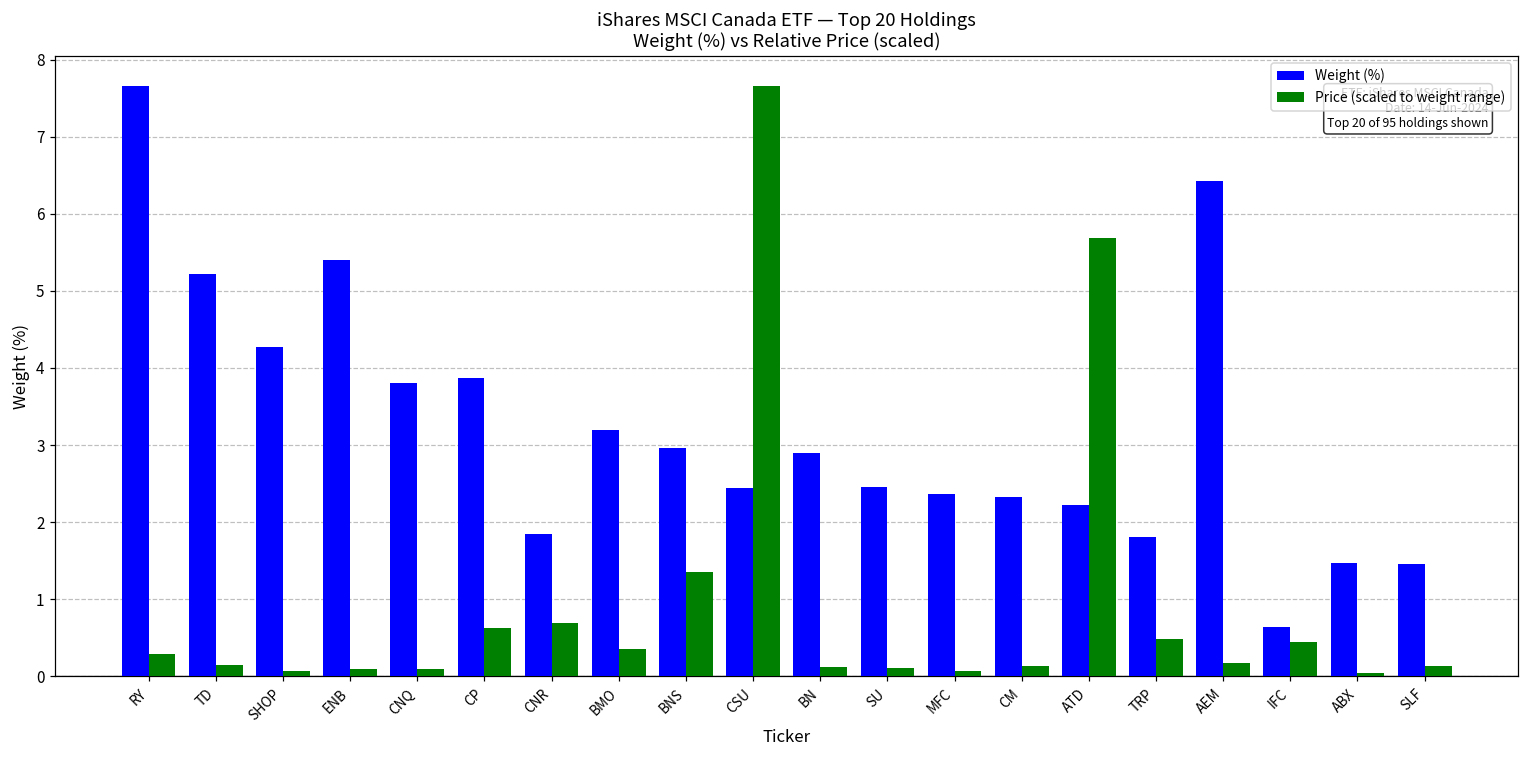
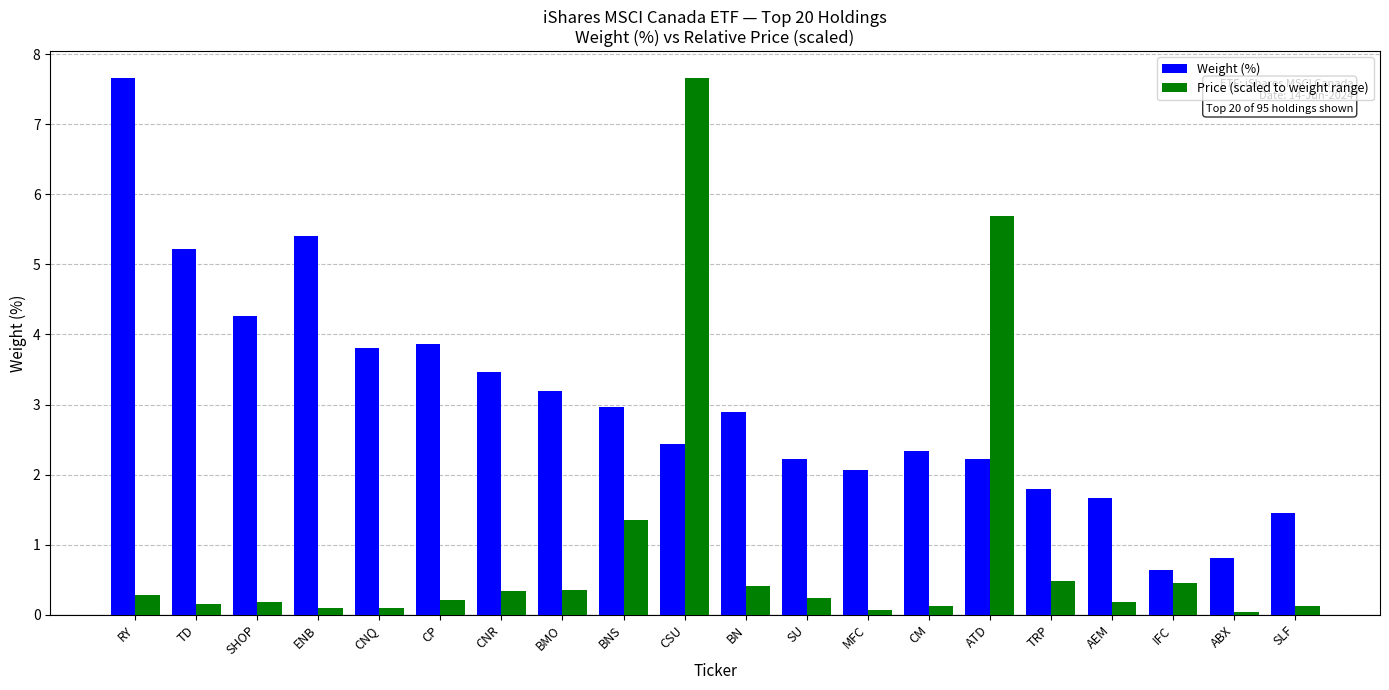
  {
    "Weight (%)": {
      "RY": 7.7,
      "TD": 5.2,
      "SHOP": 4.3,
      "ENB": 5.4,
      "CNQ": 3.8,
      "CP": 3.9,
-     "CNR": 1.8,
+     "CNR": 3.5,
      "BMO": 3.2,
      "BNS": 3.0,
      "CSU": 2.4,
      "BN": 2.9,
-     "SU": 2.5,
-     "MFC": 2.4,
+     "SU": 2.2,
+     "MFC": 2.1,
      "CM": 2.3,
      "ATD": 2.2,
      "TRP": 1.8,
-     "AEM": 6.4,
+     "AEM": 1.7,
      "IFC": 0.6,
-     "ABX": 1.5,
+     "ABX": 0.8,
      "SLF": 1.5
    },
    "Price (scaled to weight range)": {
      "RY": 0.3,
      "TD": 0.2,
-     "SHOP": 0.1,
+     "SHOP": 0.2,
      "ENB": 0.1,
      "CNQ": 0.1,
-     "CP": 0.6,
-     "CNR": 0.7,
+     "CP": 0.2,
+     "CNR": 0.3,
      "BMO": 0.4,
      "BNS": 1.3,
      "CSU": 7.7,
-     "BN": 0.1,
-     "SU": 0.1,
+     "BN": 0.4,
+     "SU": 0.2,
      "MFC": 0.1,
      "CM": 0.1,
      "ATD": 5.7,
      "TRP": 0.5,
      "AEM": 0.2,
      "IFC": 0.4,
      "ABX": 0.0,
      "SLF": 0.1
    }
  }
